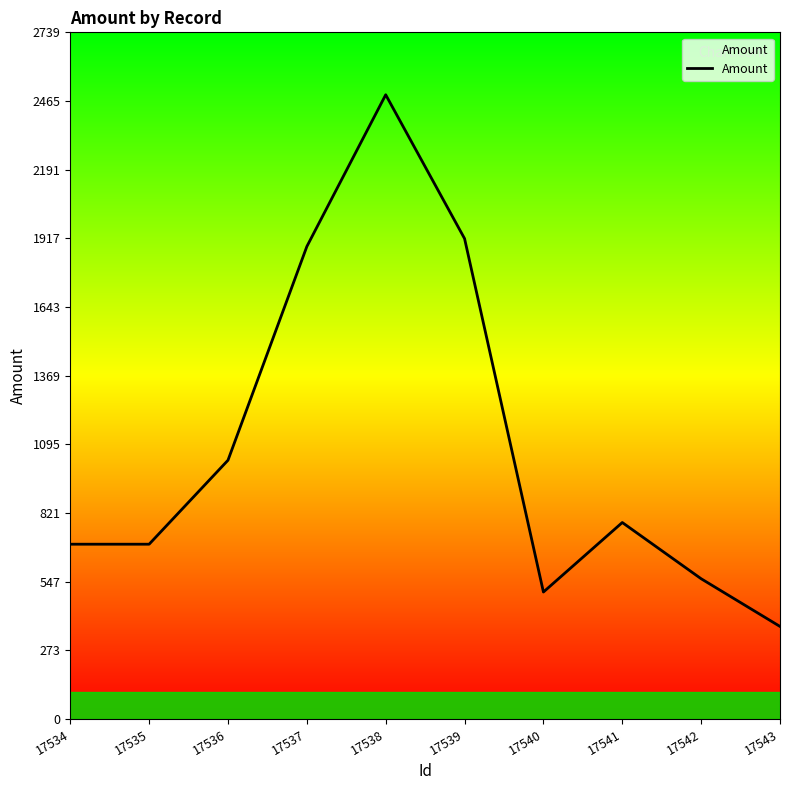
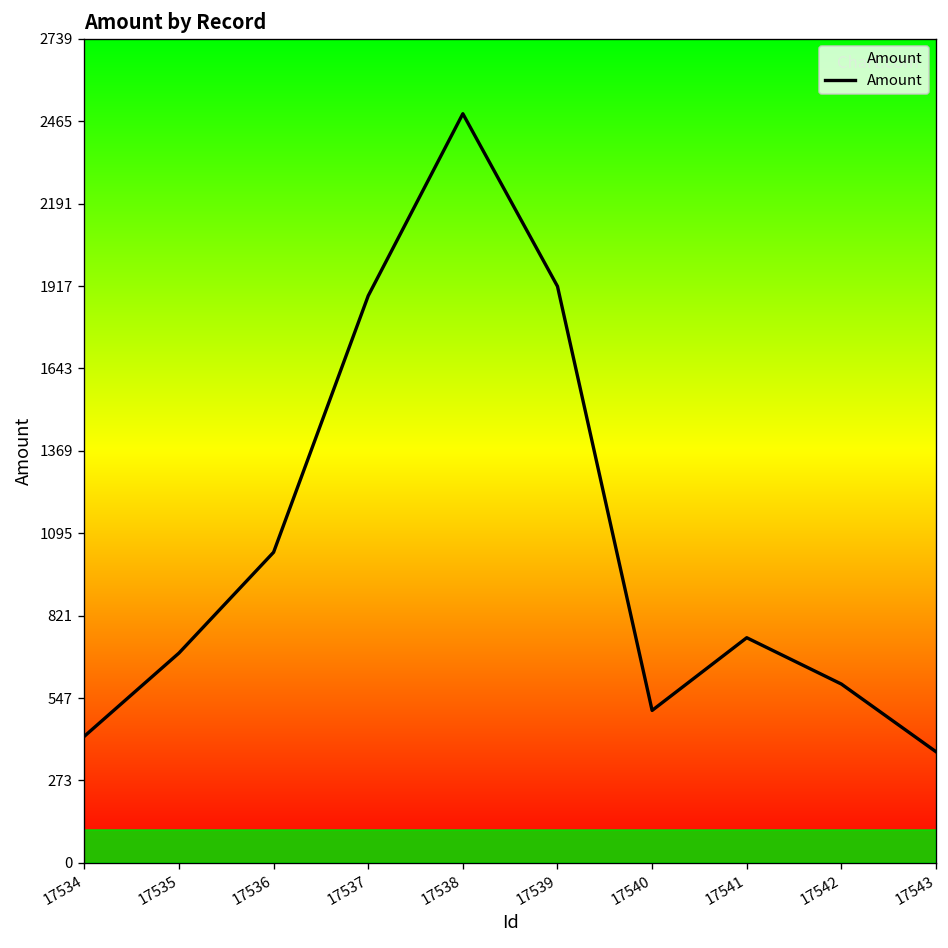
  {
-   "17534": 700,
+   "17534": 420,
    "17535": 700,
    "17536": 1030,
    "17537": 1890,
    "17538": 2490,
    "17539": 1920,
    "17540": 510,
-   "17541": 780,
-   "17542": 560,
+   "17541": 750,
+   "17542": 590,
    "17543": 370
  }
